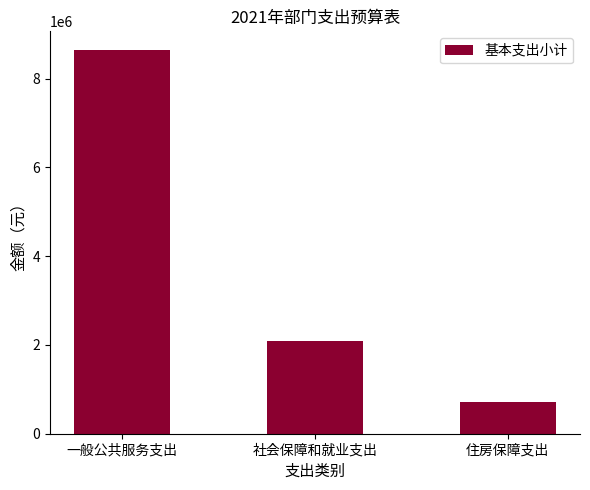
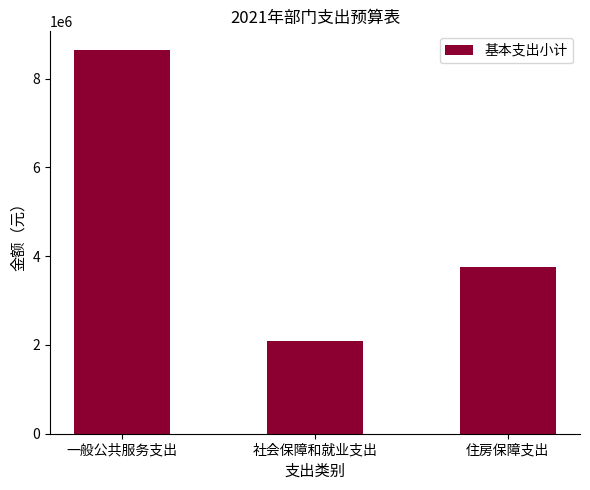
  {
    "一般公共服务支出": 8600000,
    "社会保障和就业支出": 2100000,
-   "住房保障支出": 700000
+   "住房保障支出": 3800000
  }
